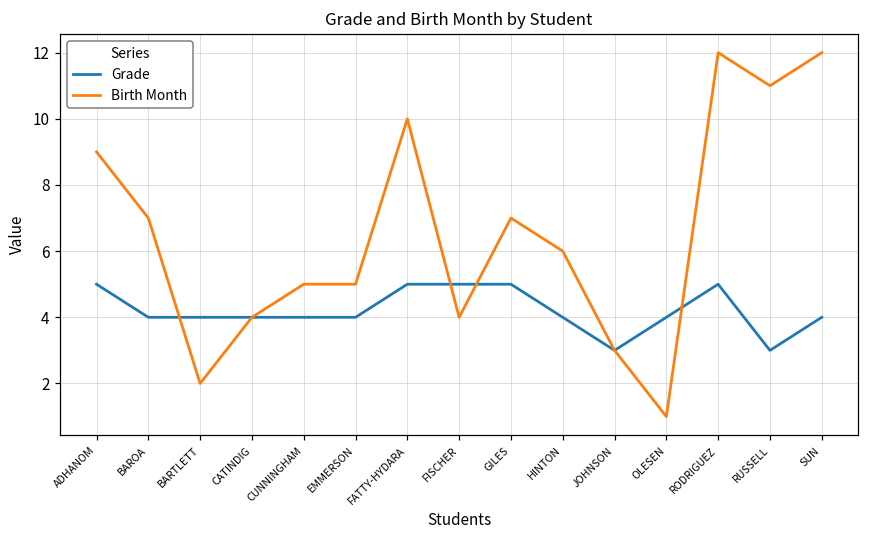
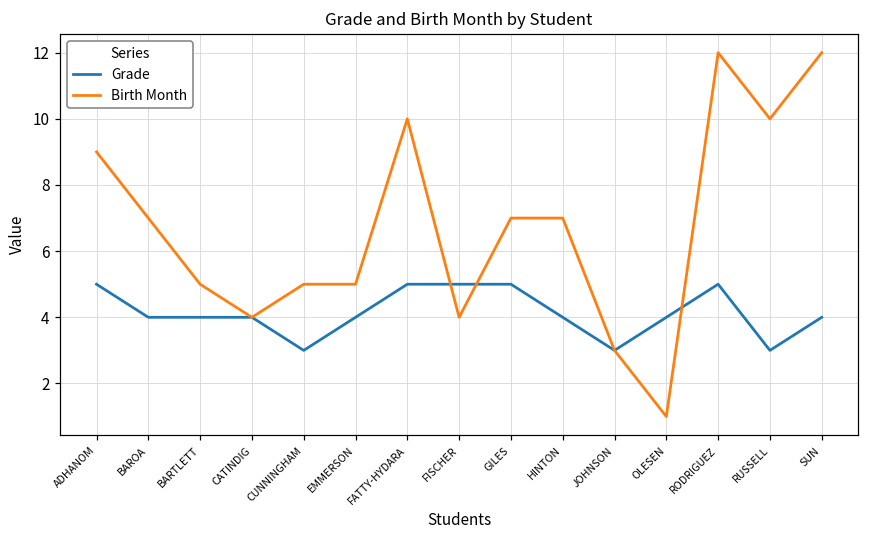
  {
    "Grade": {
      "ADHANOM": 5,
      "BAROA": 4,
      "BARTLETT": 4,
-     "CUNNINGHAM": 4,
+     "CUNNINGHAM": 3,
      "EMMERSON": 4,
      "FATTY-HYDARA": 5,
      "FISCHER": 5,
      "GILES": 5,
      "HINTON": 4,
      "OLESEN": 4,
      "RODRIGUEZ": 5,
      "RUSSELL": 3,
      "SUN": 4
    },
    "Birth Month": {
      "ADHANOM": 9,
      "BAROA": 7,
-     "BARTLETT": 2,
+     "BARTLETT": 5,
      "CUNNINGHAM": 5,
      "EMMERSON": 5,
      "FATTY-HYDARA": 10,
      "FISCHER": 4,
      "GILES": 7,
-     "HINTON": 6,
+     "HINTON": 7,
      "OLESEN": 1,
      "RODRIGUEZ": 12,
-     "RUSSELL": 11,
+     "RUSSELL": 10,
      "SUN": 12
    }
  }
